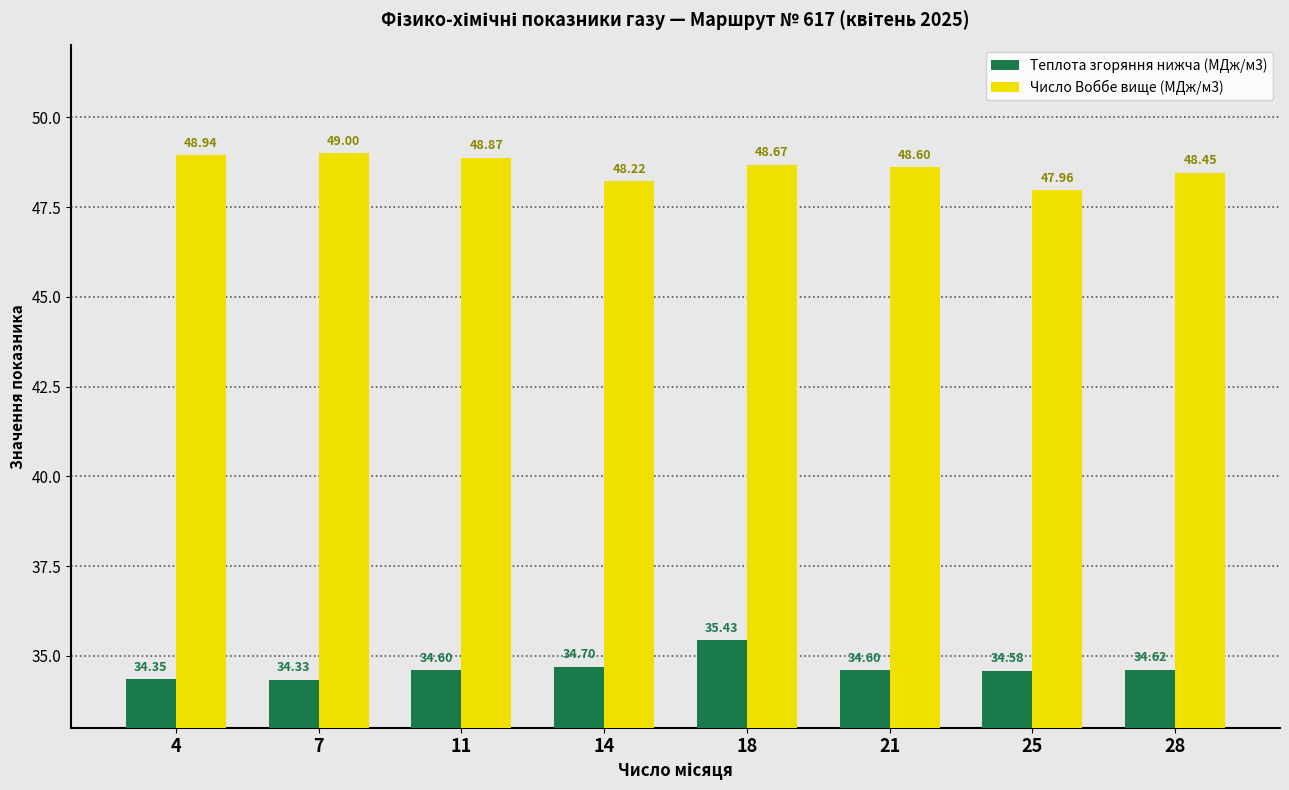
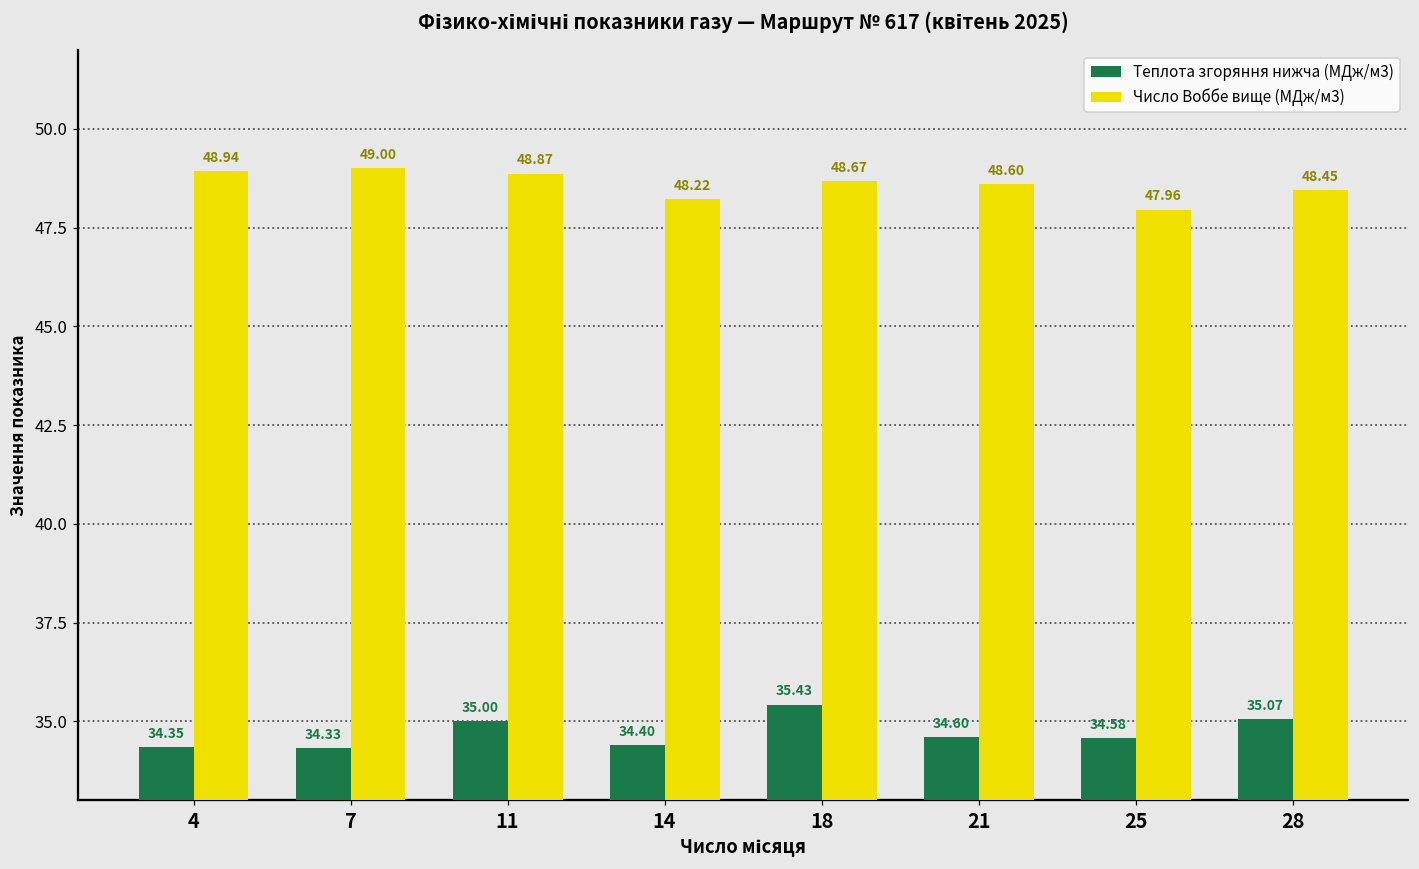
  {
    "Теплота згоряння нижча (МДж/м3)": {
      "4": 34.35,
      "7": 34.33,
-     "11": 34.60,
-     "14": 34.70,
+     "11": 35.00,
+     "14": 34.40,
      "18": 35.43,
      "21": 34.60,
      "25": 34.58,
-     "28": 34.62
+     "28": 35.07
    },
    "Число Воббе вище (МДж/м3)": {
      "4": 48.94,
      "7": 49.00,
      "11": 48.87,
      "14": 48.22,
      "18": 48.67,
      "21": 48.60,
      "25": 47.96,
      "28": 48.45
    }
  }
